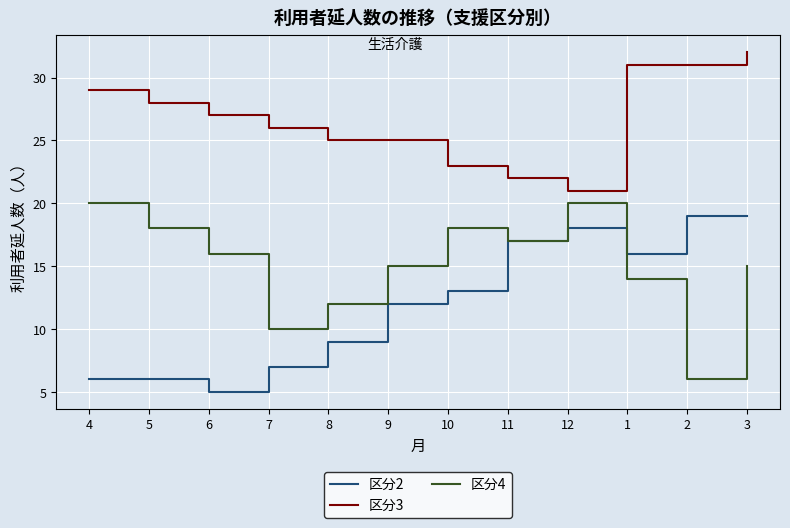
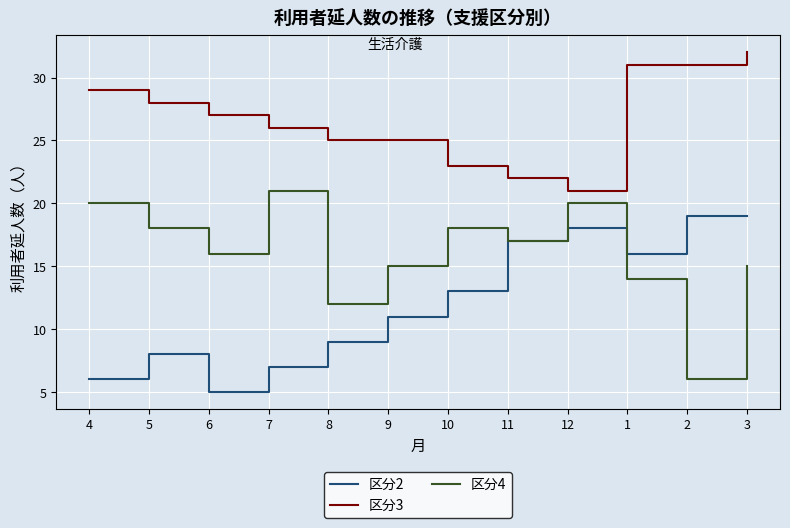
  {
    "区分2": {
      "4": 6,
-     "5": 6,
+     "5": 8,
      "6": 5,
      "7": 7,
      "8": 9,
-     "9": 12,
+     "9": 11,
      "10": 13,
      "12": 18,
      "1": 16,
      "2": 19,
      "3": 19
    },
    "区分3": {
      "4": 29,
      "5": 28,
      "6": 27,
      "7": 26,
      "8": 25,
      "9": 25,
      "10": 23,
      "11": 22,
      "12": 21,
      "1": 31,
      "2": 31,
      "3": 32
    },
    "区分4": {
      "4": 20,
      "5": 18,
      "6": 16,
-     "7": 10,
+     "7": 21,
      "8": 12,
      "9": 15,
      "10": 18,
      "12": 20,
      "1": 14,
      "2": 6,
      "3": 15
    }
  }
